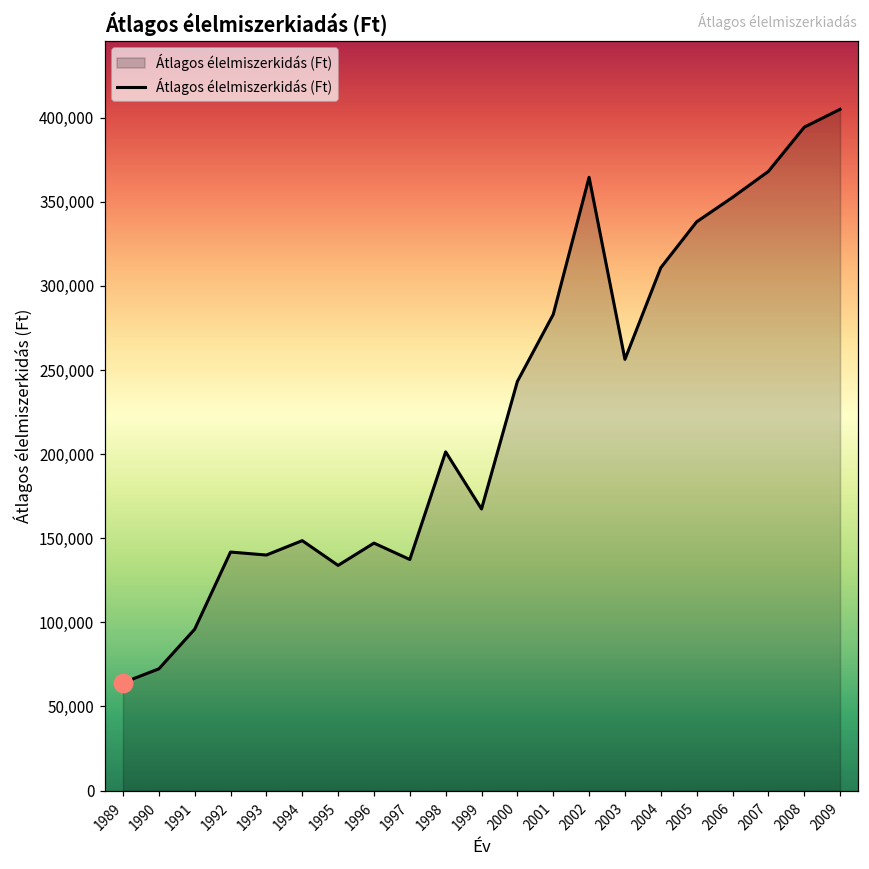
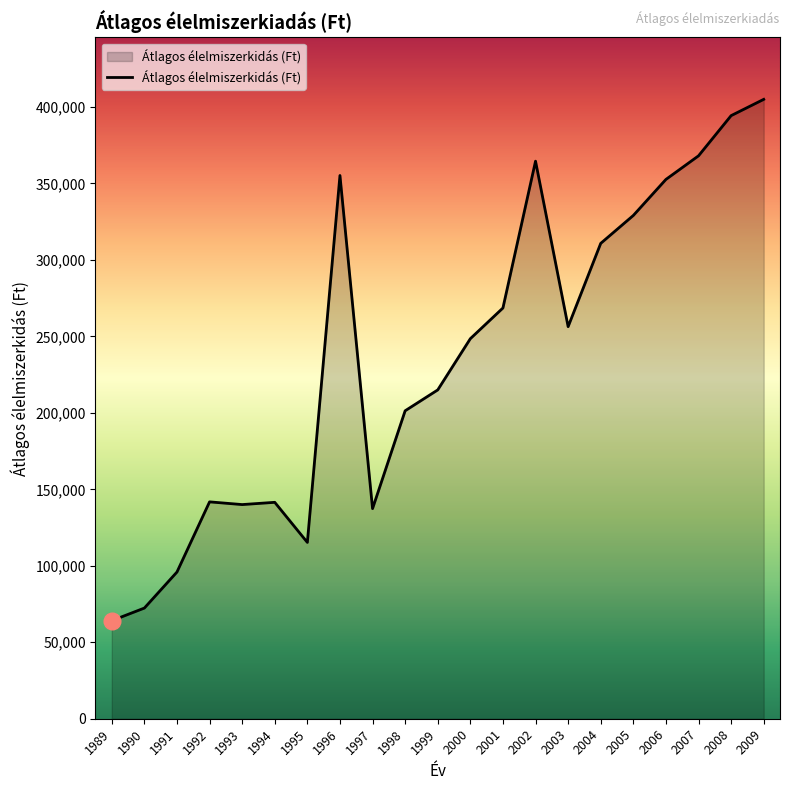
  {
    "Átlagos élelmiszerkidás (Ft)": {
      "1990": "72,000",
      "1991": "96,000",
      "1992": "142,000",
      "1993": "140,000",
-     "1994": "149,000",
-     "1995": "134,000",
-     "1996": "147,000",
+     "1994": "142,000",
+     "1995": "115,000",
+     "1996": "355,000",
      "1997": "137,000",
      "1998": "201,000",
-     "1999": "167,000",
-     "2000": "243,000",
-     "2001": "283,000",
+     "1999": "215,000",
+     "2000": "249,000",
+     "2001": "269,000",
      "2002": "365,000",
      "2003": "256,000",
      "2004": "311,000",
-     "2005": "338,000",
+     "2005": "329,000",
      "2006": "353,000",
      "2007": "368,000",
      "2008": "394,000",
      "2009": "405,000"
    }
  }
